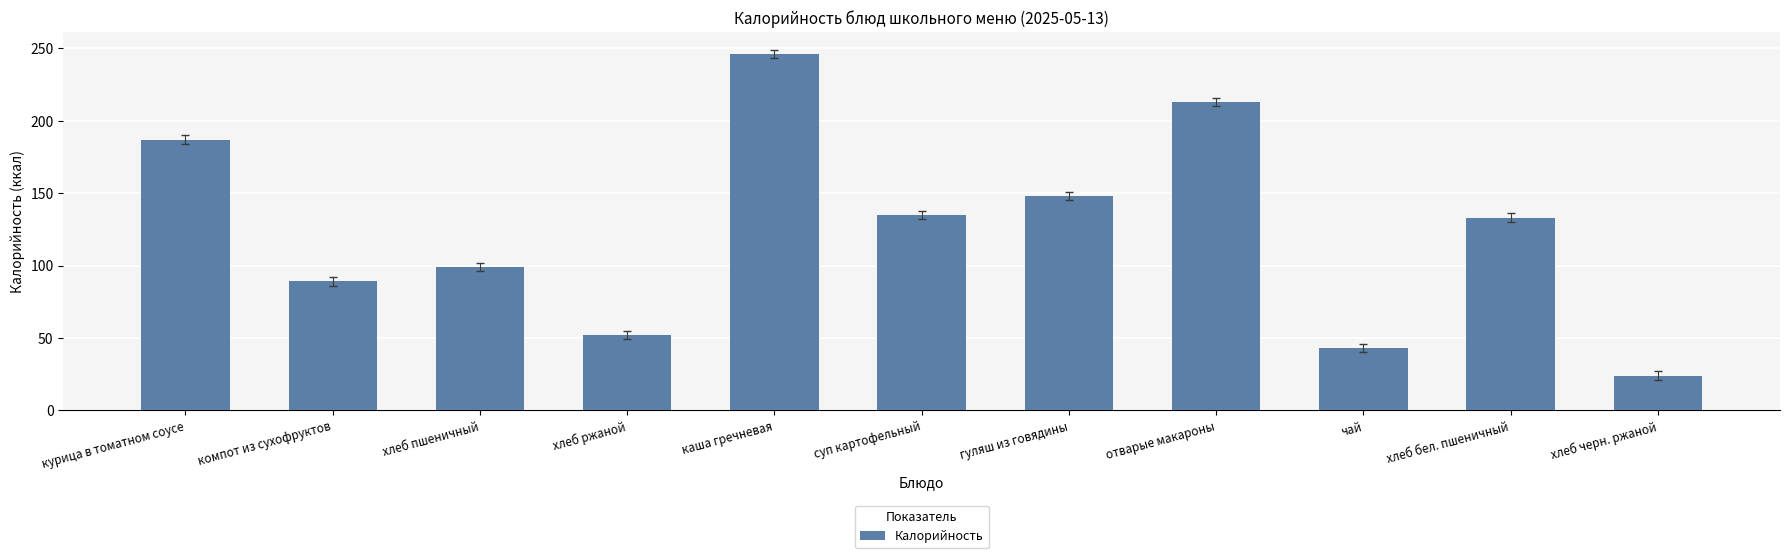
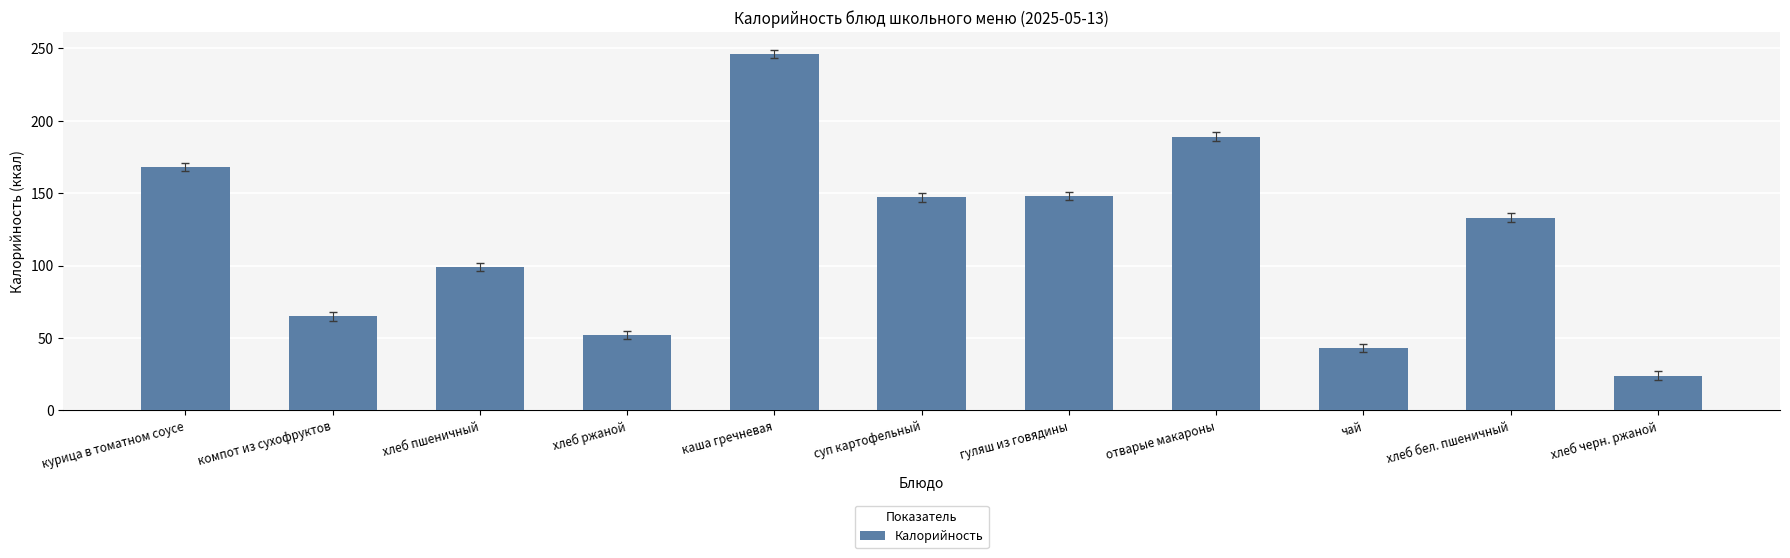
  {
    "Калорийность": {
-     "курица в томатном соусе": 187,
-     "компот из сухофруктов": 89,
+     "курица в томатном соусе": 168,
+     "компот из сухофруктов": 65,
      "хлеб пшеничный": 99,
      "хлеб ржаной": 52,
      "каша гречневая": 246,
-     "суп картофельный": 135,
+     "суп картофельный": 147,
      "гуляш из говядины": 148,
-     "отварые макароны": 213,
+     "отварые макароны": 189,
      "чай": 43,
      "хлеб бел. пшеничный": 133,
      "хлеб черн. ржаной": 24
    }
  }
